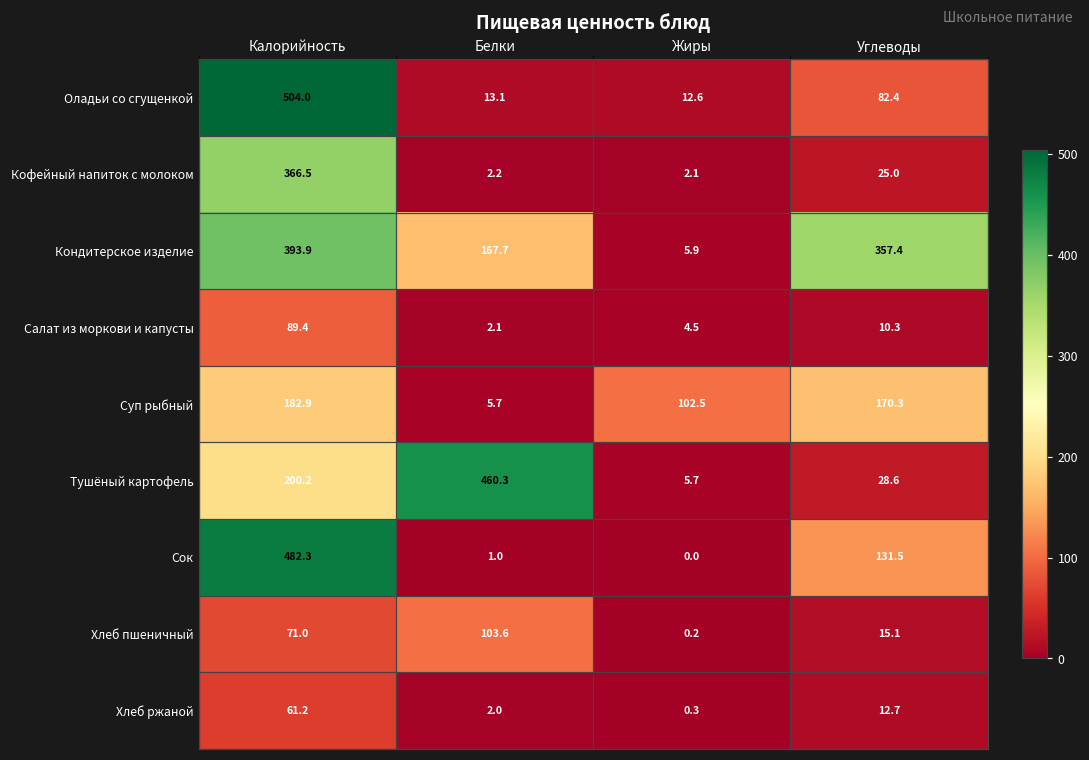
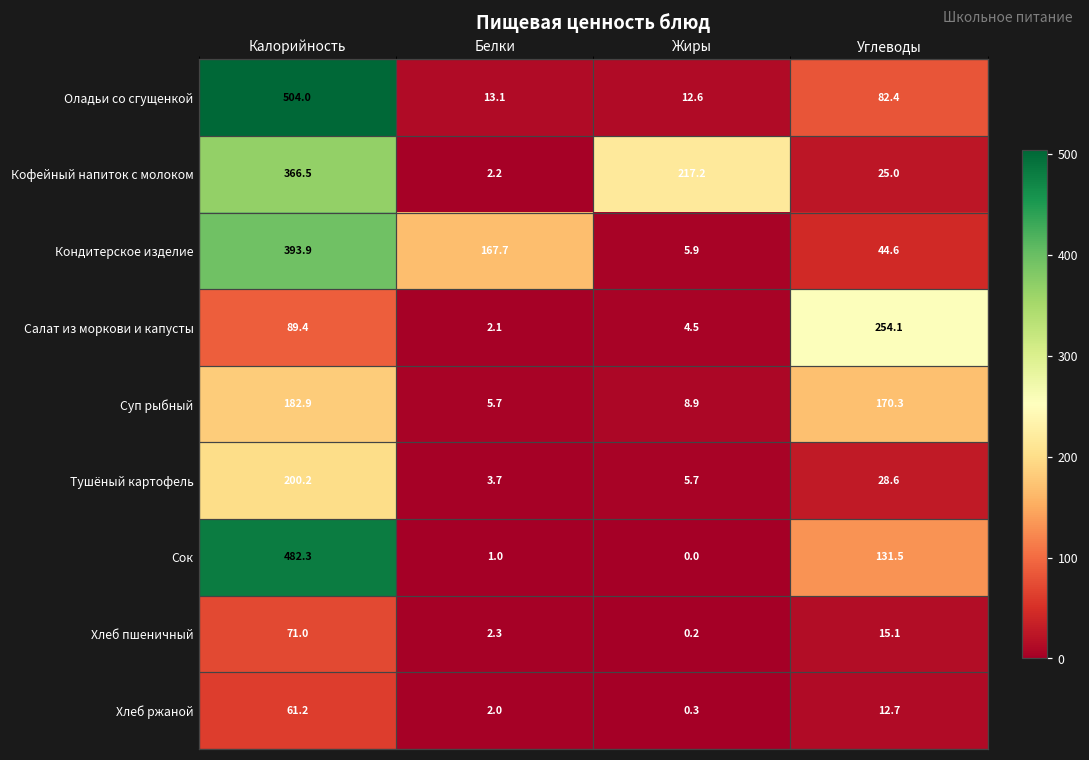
  {
    "Оладьи со сгущенкой": {
      "Калорийность": 504.0,
      "Белки": 13.1,
      "Жиры": 12.6,
      "Углеводы": 82.4
    },
    "Кофейный напиток с молоком": {
      "Калорийность": 366.5,
      "Белки": 2.2,
-     "Жиры": 2.1,
+     "Жиры": 217.2,
      "Углеводы": 25.0
    },
    "Кондитерское изделие": {
      "Калорийность": 393.9,
      "Белки": 167.7,
      "Жиры": 5.9,
-     "Углеводы": 357.4
+     "Углеводы": 44.6
    },
    "Салат из моркови и капусты": {
      "Калорийность": 89.4,
      "Белки": 2.1,
      "Жиры": 4.5,
-     "Углеводы": 10.3
+     "Углеводы": 254.1
    },
    "Суп рыбный": {
      "Калорийность": 182.9,
      "Белки": 5.7,
-     "Жиры": 102.5,
+     "Жиры": 8.9,
      "Углеводы": 170.3
    },
    "Тушёный картофель": {
      "Калорийность": 200.2,
-     "Белки": 460.3,
+     "Белки": 3.7,
      "Жиры": 5.7,
      "Углеводы": 28.6
    },
    "Сок": {
      "Калорийность": 482.3,
      "Белки": 1.0,
      "Жиры": 0.0,
      "Углеводы": 131.5
    },
    "Хлеб пшеничный": {
      "Калорийность": 71.0,
-     "Белки": 103.6,
+     "Белки": 2.3,
      "Жиры": 0.2,
      "Углеводы": 15.1
    },
    "Хлеб ржаной": {
      "Калорийность": 61.2,
      "Белки": 2.0,
      "Жиры": 0.3,
      "Углеводы": 12.7
    }
  }
